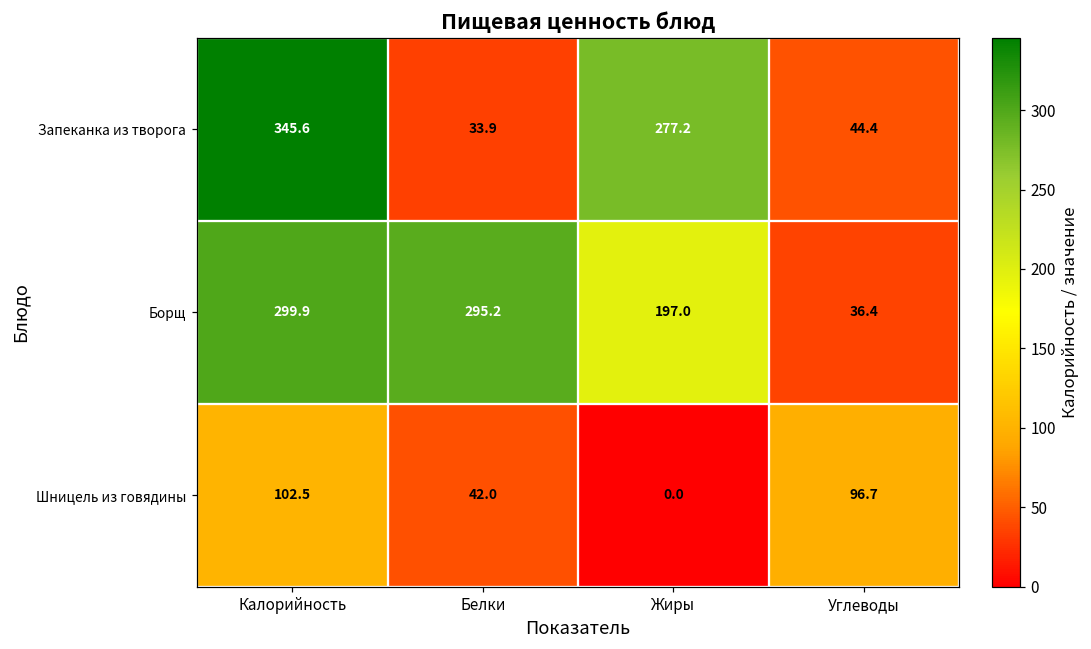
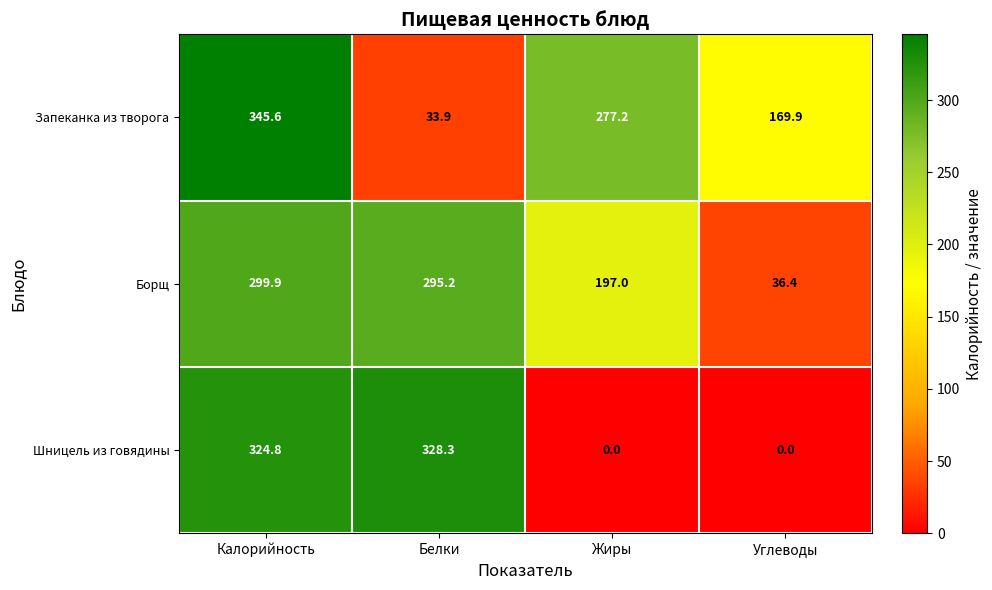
  {
    "Запеканка из творога": {
      "Калорийность": 345.6,
      "Белки": 33.9,
      "Жиры": 277.2,
-     "Углеводы": 44.4
+     "Углеводы": 169.9
    },
    "Борщ": {
      "Калорийность": 299.9,
      "Белки": 295.2,
      "Жиры": 197.0,
      "Углеводы": 36.4
    },
    "Шницель из говядины": {
-     "Калорийность": 102.5,
-     "Белки": 42.0,
+     "Калорийность": 324.8,
+     "Белки": 328.3,
      "Жиры": 0.0,
-     "Углеводы": 96.7
+     "Углеводы": 0.0
    }
  }
